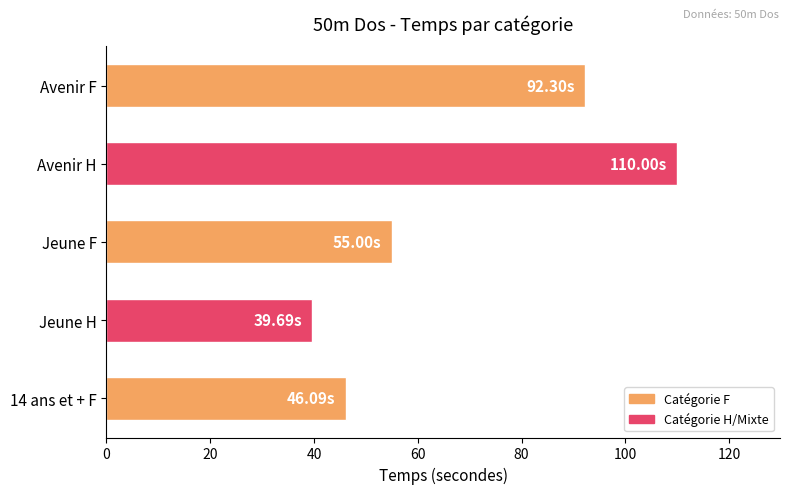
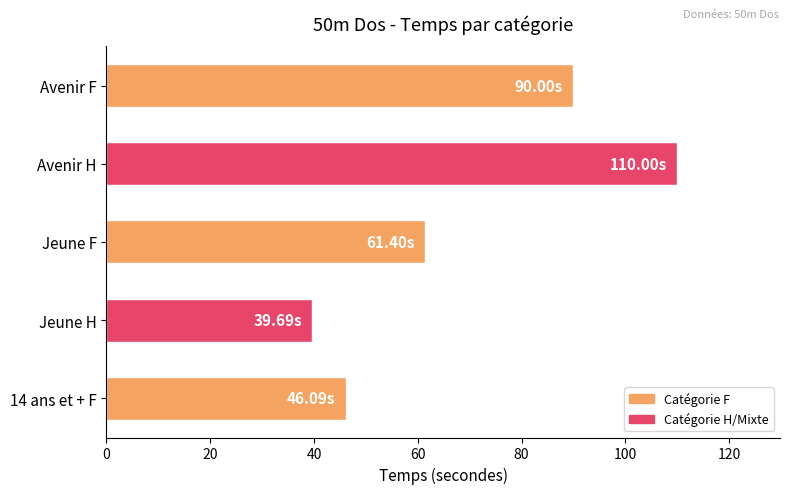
  {
-   "Avenir F": "92.30s",
+   "Avenir F": "90.00s",
    "Avenir H": "110.00s",
-   "Jeune F": "55.00s",
+   "Jeune F": "61.40s",
    "Jeune H": "39.69s",
    "14 ans et + F": "46.09s"
  }
